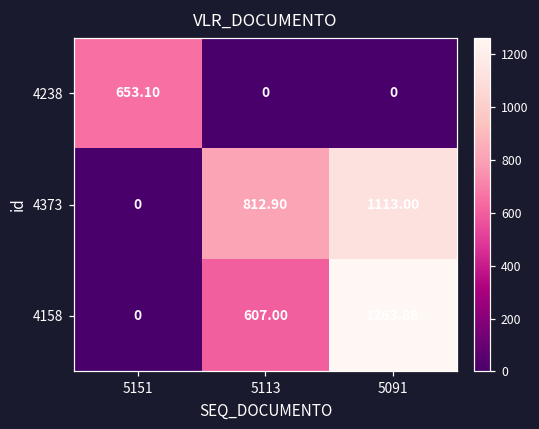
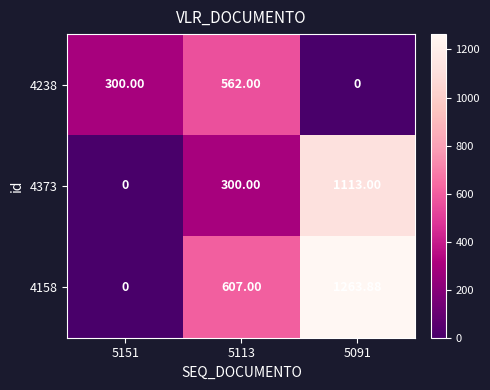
  {
    "4238": {
-     "5151": 653.10,
-     "5113": 0,
+     "5151": 300.00,
+     "5113": 562.00,
      "5091": 0
    },
    "4373": {
      "5151": 0,
-     "5113": 812.90
+     "5113": 300.00
    },
    "4158": {
      "5151": 0,
      "5113": 607.00
    }
  }
